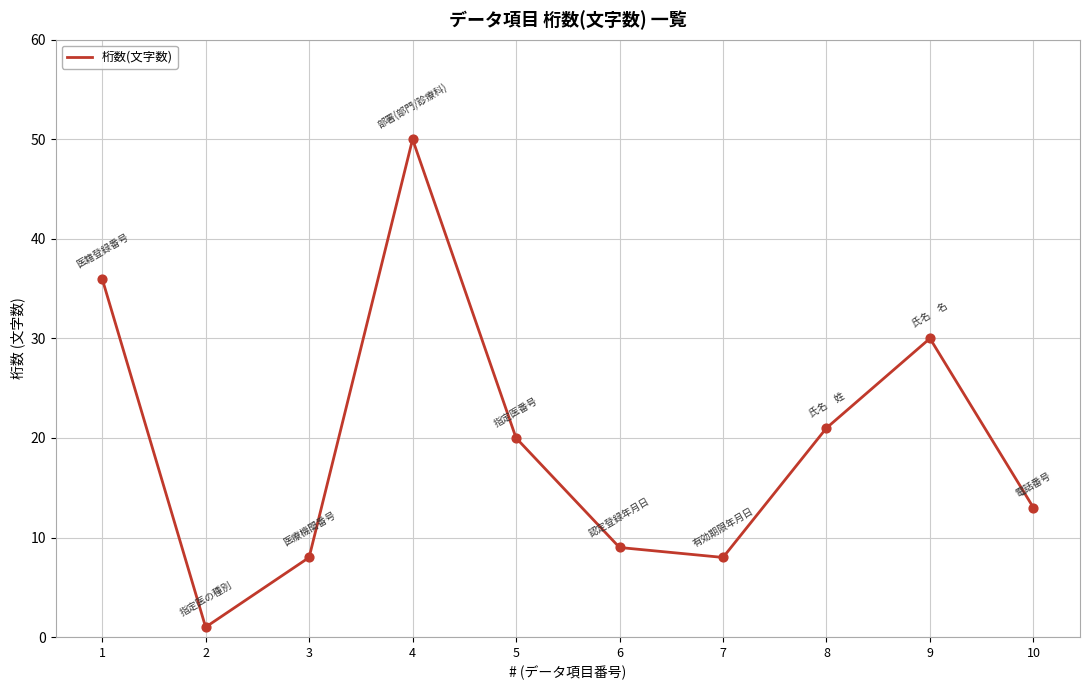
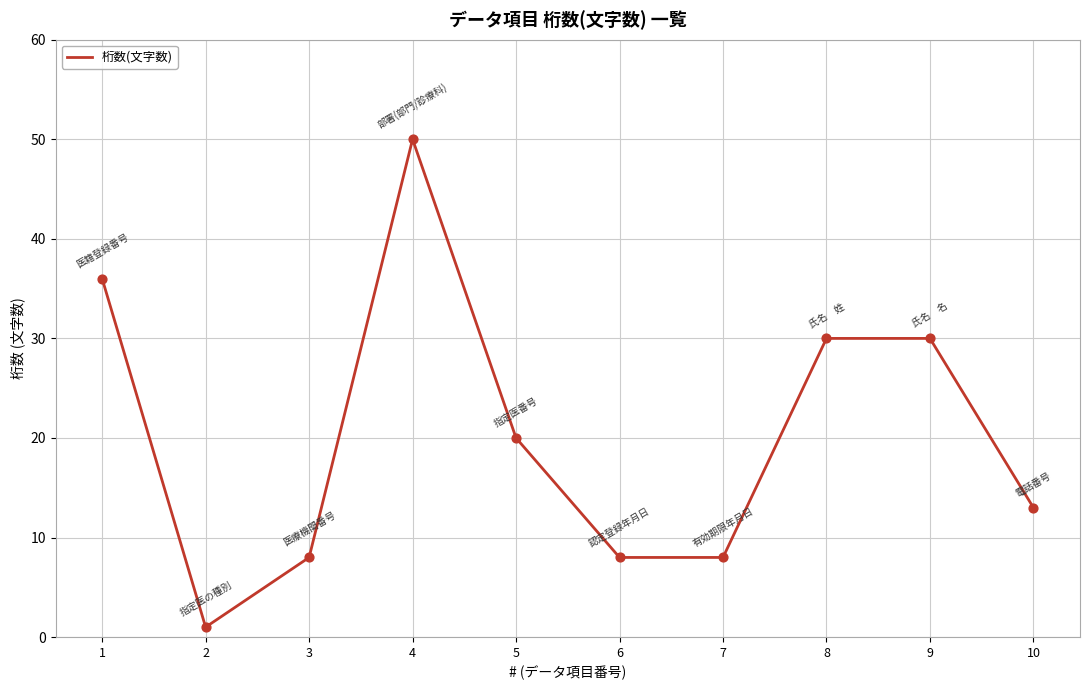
  {
    "1": 36,
    "2": 1,
    "3": 8,
    "4": 50,
    "5": 20,
-   "6": 9,
+   "6": 8,
    "7": 8,
-   "8": 21,
+   "8": 30,
    "9": 30,
    "10": 13
  }
